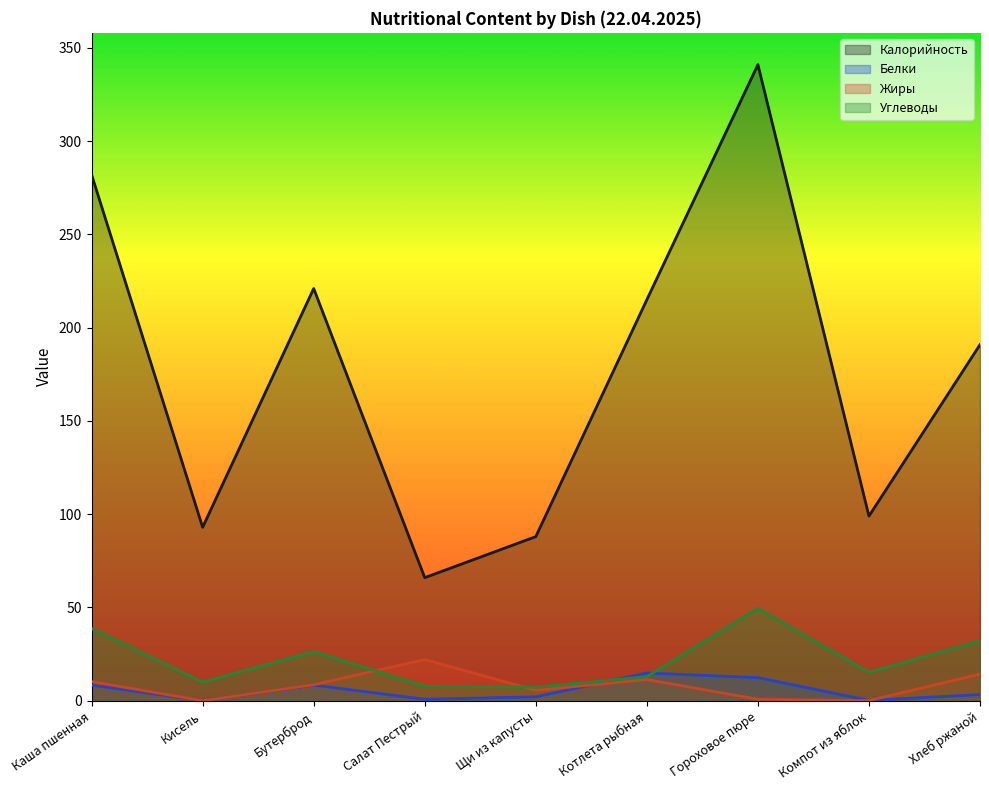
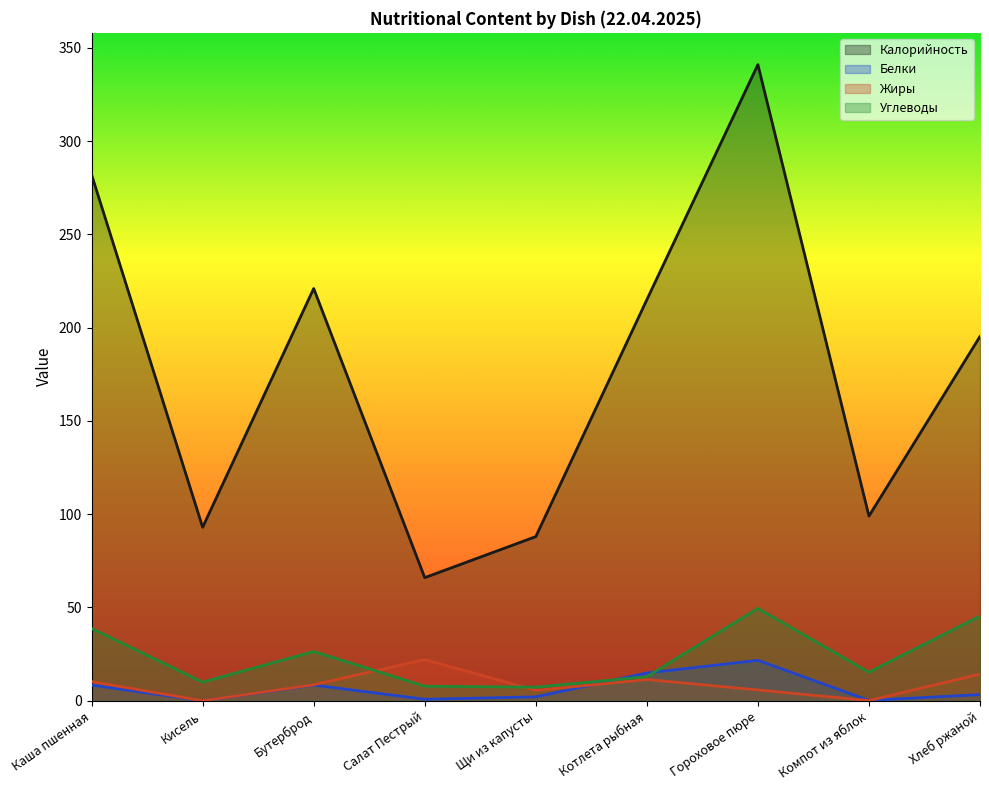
  {
    "Калорийность": {
      "Каша пшенная": 282,
      "Кисель": 93,
      "Бутерброд": 221,
      "Салат Пестрый": 66,
      "Щи из капусты": 88,
      "Котлета рыбная": 215,
      "Гороховое пюре": 341,
      "Компот из яблок": 99,
-     "Хлеб ржаной": 191
+     "Хлеб ржаной": 195
    },
    "Белки": {
      "Каша пшенная": 8,
      "Салат Пестрый": 1,
      "Щи из капусты": 2,
      "Котлета рыбная": 15,
-     "Гороховое пюре": 12,
+     "Гороховое пюре": 22,
      "Хлеб ржаной": 3
    },
    "Жиры": {
      "Каша пшенная": 10,
      "Салат Пестрый": 22,
      "Щи из капусты": 6,
      "Котлета рыбная": 11,
-     "Гороховое пюре": 1,
+     "Гороховое пюре": 6,
      "Хлеб ржаной": 14
    },
    "Углеводы": {
      "Каша пшенная": 39,
      "Кисель": 10,
      "Бутерброд": 26,
      "Салат Пестрый": 8,
      "Щи из капусты": 7,
      "Котлета рыбная": 13,
      "Гороховое пюре": 50,
      "Компот из яблок": 15,
-     "Хлеб ржаной": 32
+     "Хлеб ржаной": 45
    }
  }
